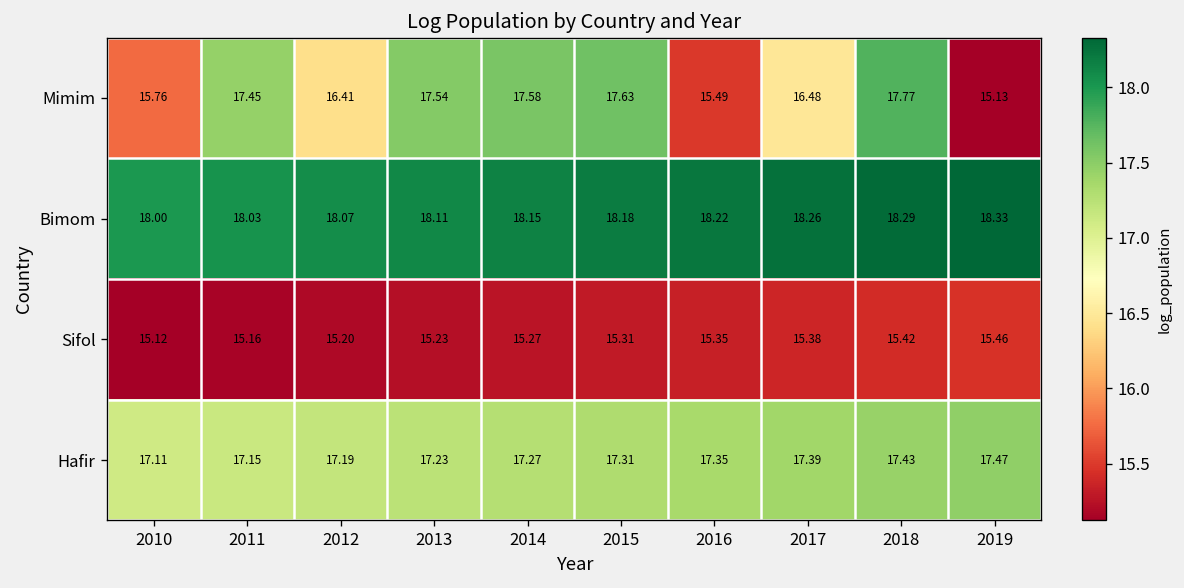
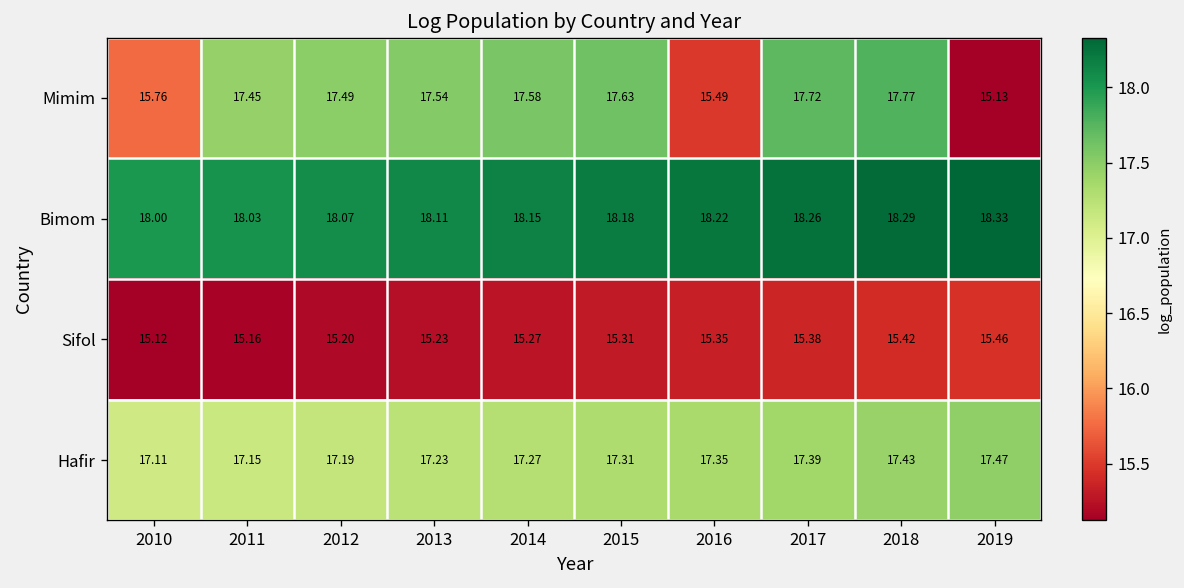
  {
    "Mimim": {
      "2010": 15.76,
      "2011": 17.45,
-     "2012": 16.41,
+     "2012": 17.49,
      "2013": 17.54,
      "2014": 17.58,
      "2015": 17.63,
      "2016": 15.49,
-     "2017": 16.48,
+     "2017": 17.72,
      "2018": 17.77,
      "2019": 15.13
    },
    "Bimom": {
      "2010": 18.00,
      "2011": 18.03,
      "2012": 18.07,
      "2013": 18.11,
      "2014": 18.15,
      "2015": 18.18,
      "2016": 18.22,
      "2017": 18.26,
      "2018": 18.29,
      "2019": 18.33
    },
    "Sifol": {
      "2010": 15.12,
      "2011": 15.16,
      "2012": 15.20,
      "2013": 15.23,
      "2014": 15.27,
      "2015": 15.31,
      "2016": 15.35,
      "2017": 15.38,
      "2018": 15.42,
      "2019": 15.46
    },
    "Hafir": {
      "2010": 17.11,
      "2011": 17.15,
      "2012": 17.19,
      "2013": 17.23,
      "2014": 17.27,
      "2015": 17.31,
      "2016": 17.35,
      "2017": 17.39,
      "2018": 17.43,
      "2019": 17.47
    }
  }
